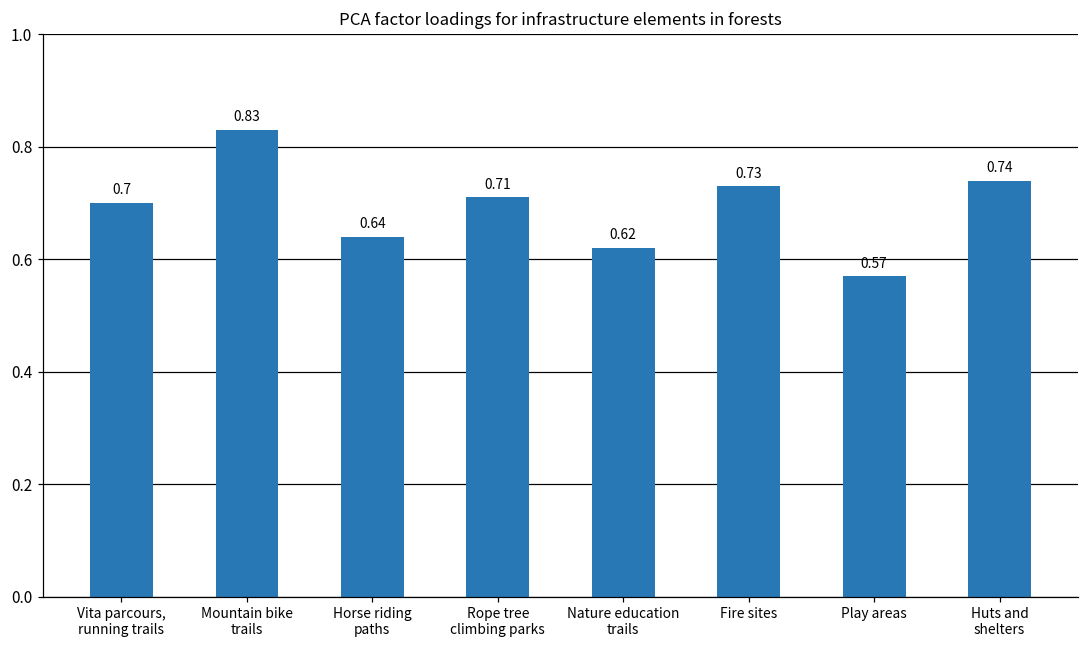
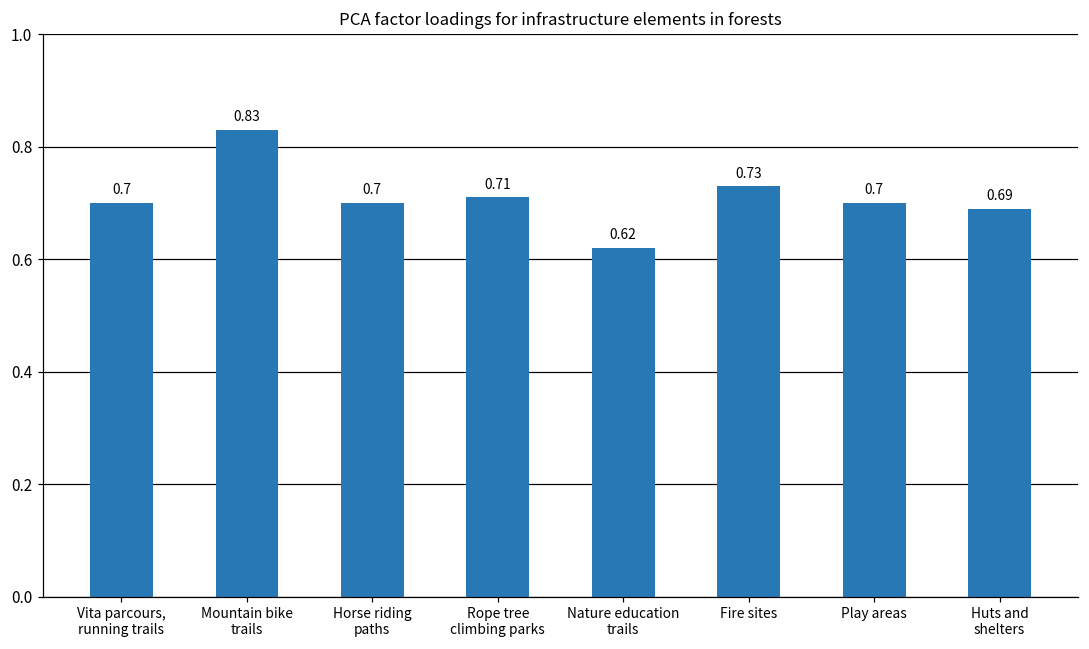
  {
    "Vita parcours, running trails": 0.7,
    "Mountain bike trails": 0.83,
-   "Horse riding paths": 0.64,
+   "Horse riding paths": 0.7,
    "Rope tree climbing parks": 0.71,
    "Nature education trails": 0.62,
    "Fire sites": 0.73,
-   "Play areas": 0.57,
-   "Huts and shelters": 0.74
+   "Play areas": 0.7,
+   "Huts and shelters": 0.69
  }
